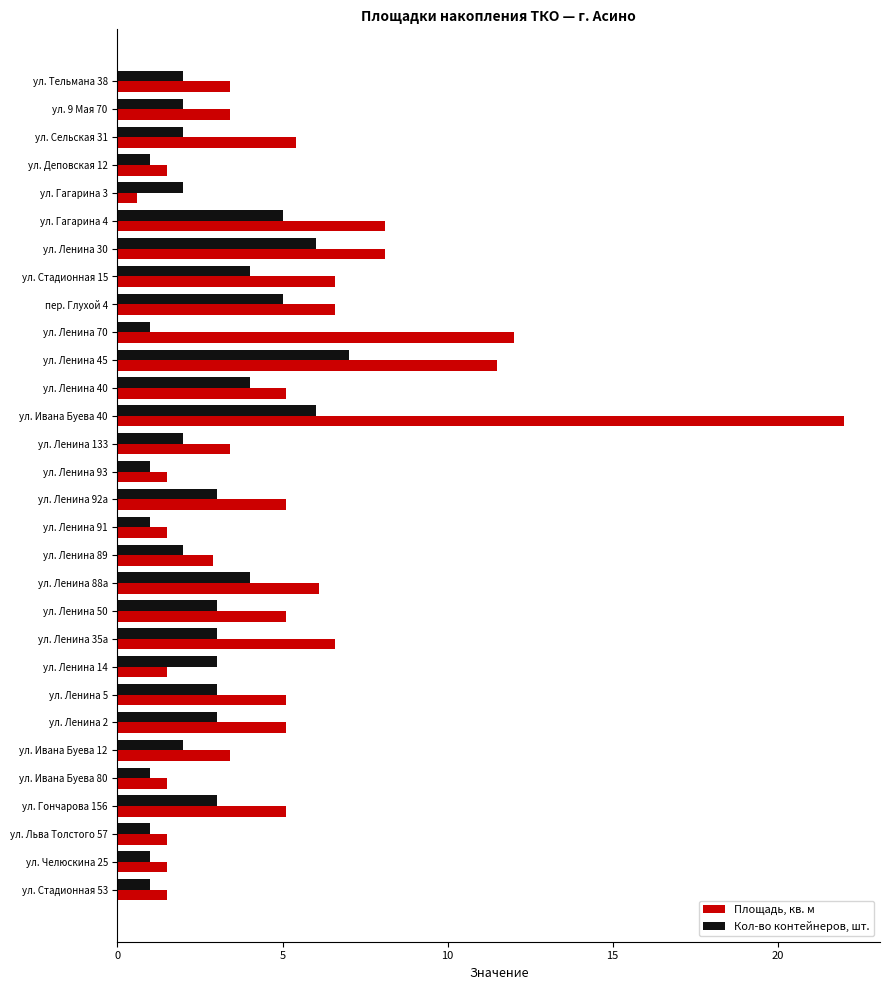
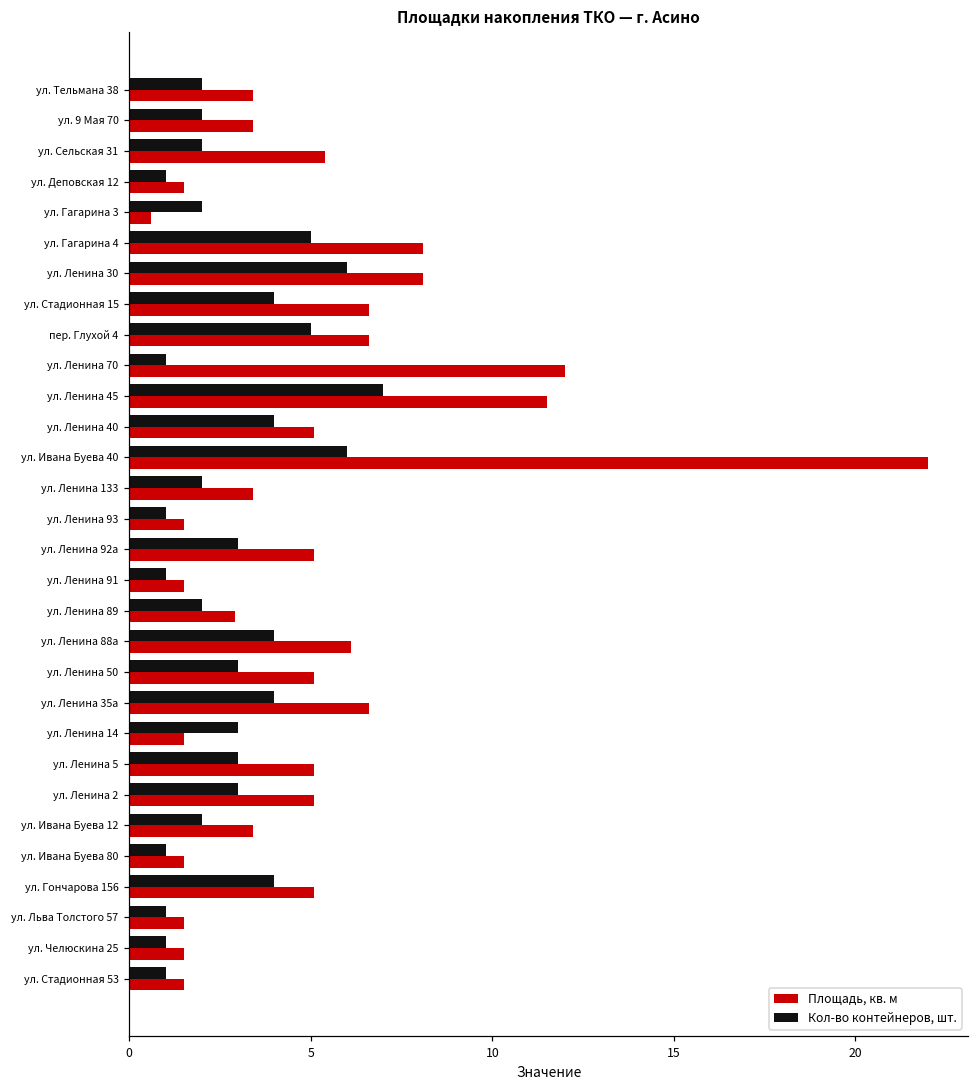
  {
    "Площадь, кв. м": {
      "ул. Тельмана 38": 3.4,
      "ул. 9 Мая 70": 3.4,
      "ул. Сельская 31": 5.4,
      "ул. Деповская 12": 1.5,
      "ул. Гагарина 3": 0.6,
      "ул. Гагарина 4": 8.1,
      "ул. Ленина 30": 8.1,
      "ул. Стадионная 15": 6.6,
      "пер. Глухой 4": 6.6,
      "ул. Ленина 70": 12,
      "ул. Ленина 45": 11.5,
      "ул. Ленина 40": 5.1,
      "ул. Ивана Буева 40": 22,
      "ул. Ленина 133": 3.4,
      "ул. Ленина 93": 1.5,
      "ул. Ленина 92а": 5.1,
      "ул. Ленина 91": 1.5,
      "ул. Ленина 89": 2.9,
      "ул. Ленина 88а": 6.1,
      "ул. Ленина 50": 5.1,
      "ул. Ленина 35а": 6.6,
      "ул. Ленина 14": 1.5,
      "ул. Ленина 5": 5.1,
      "ул. Ленина 2": 5.1,
      "ул. Ивана Буева 12": 3.4,
      "ул. Ивана Буева 80": 1.5,
      "ул. Гончарова 156": 5.1,
      "ул. Льва Толстого 57": 1.5,
      "ул. Челюскина 25": 1.5,
      "ул. Стадионная 53": 1.5
    },
    "Кол-во контейнеров, шт.": {
      "ул. Тельмана 38": 2,
      "ул. 9 Мая 70": 2,
      "ул. Сельская 31": 2,
      "ул. Деповская 12": 1,
      "ул. Гагарина 3": 2,
      "ул. Гагарина 4": 5,
      "ул. Ленина 30": 6,
      "ул. Стадионная 15": 4,
      "пер. Глухой 4": 5,
      "ул. Ленина 70": 1,
      "ул. Ленина 45": 7,
      "ул. Ленина 40": 4,
      "ул. Ивана Буева 40": 6,
      "ул. Ленина 133": 2,
      "ул. Ленина 93": 1,
      "ул. Ленина 92а": 3,
      "ул. Ленина 91": 1,
      "ул. Ленина 89": 2,
      "ул. Ленина 88а": 4,
      "ул. Ленина 50": 3,
-     "ул. Ленина 35а": 3,
+     "ул. Ленина 35а": 4,
      "ул. Ленина 14": 3,
      "ул. Ленина 5": 3,
      "ул. Ленина 2": 3,
      "ул. Ивана Буева 12": 2,
      "ул. Ивана Буева 80": 1,
-     "ул. Гончарова 156": 3,
+     "ул. Гончарова 156": 4,
      "ул. Льва Толстого 57": 1,
      "ул. Челюскина 25": 1,
      "ул. Стадионная 53": 1
    }
  }
